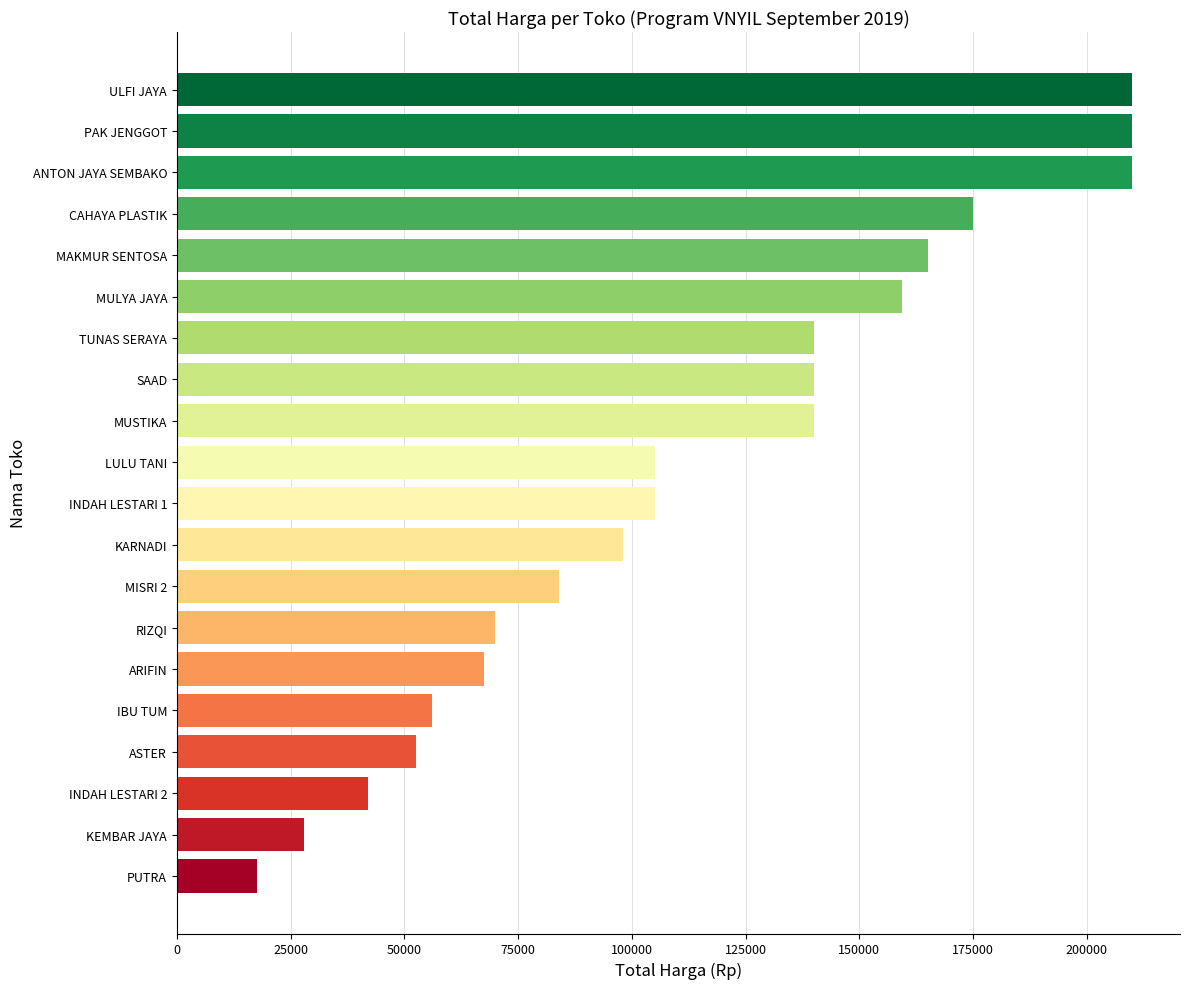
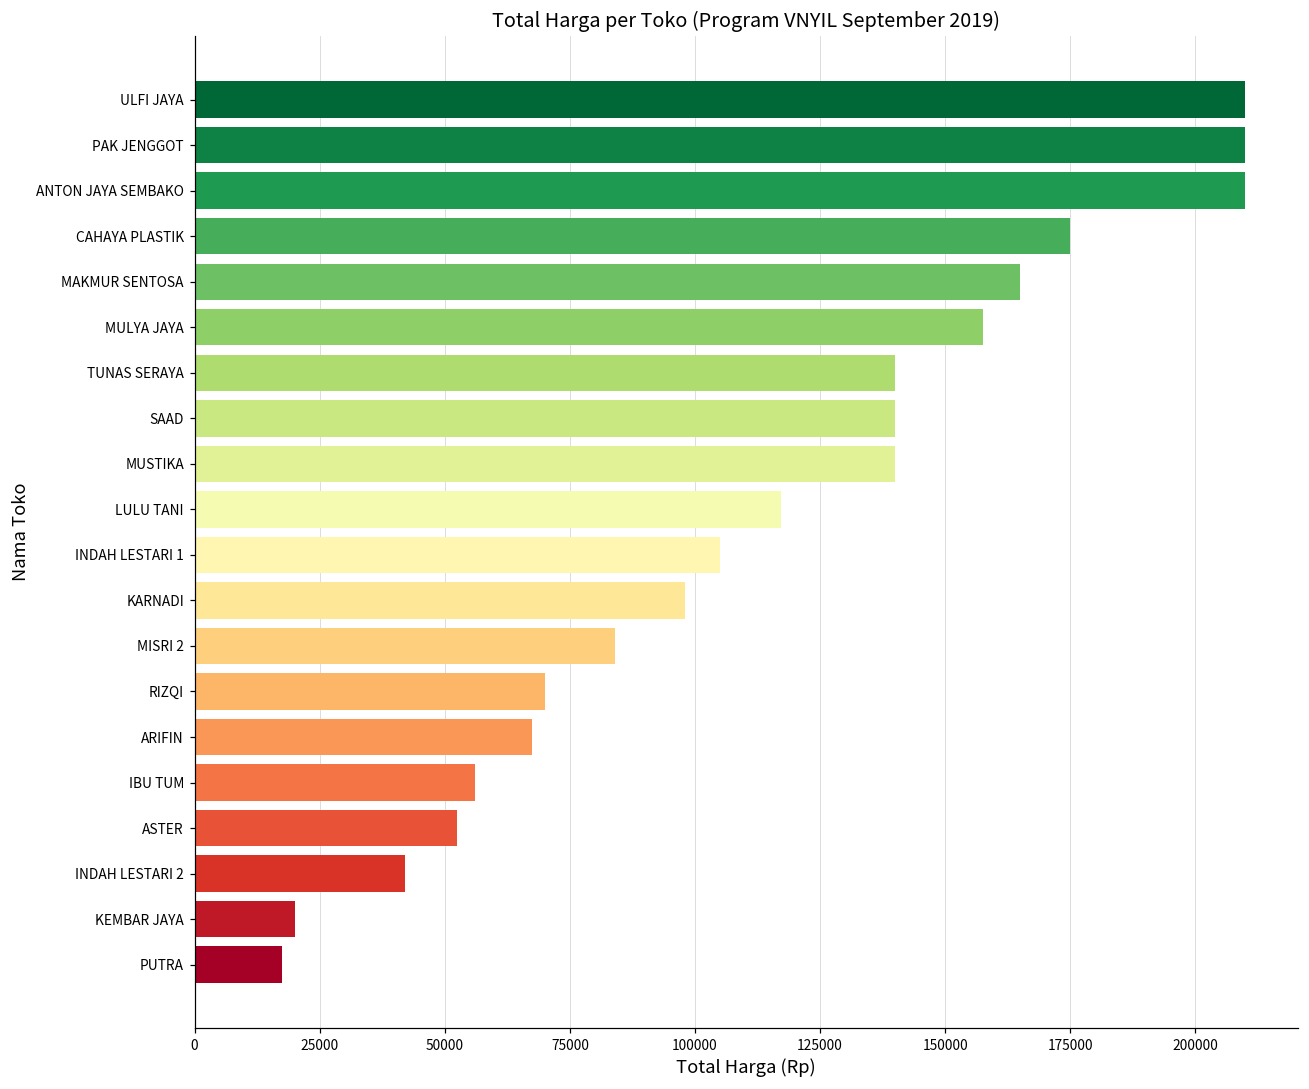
  {
    "ULFI JAYA": 210000,
    "PAK JENGGOT": 210000,
    "ANTON JAYA SEMBAKO": 210000,
    "CAHAYA PLASTIK": 175000,
    "MAKMUR SENTOSA": 165000,
-   "MULYA JAYA": 159000,
+   "MULYA JAYA": 158000,
    "TUNAS SERAYA": 140000,
    "SAAD": 140000,
    "MUSTIKA": 140000,
-   "LULU TANI": 105000,
+   "LULU TANI": 117000,
    "INDAH LESTARI 1": 105000,
    "KARNADI": 98000,
    "MISRI 2": 84000,
    "RIZQI": 70000,
    "ARIFIN": 67000,
    "IBU TUM": 56000,
    "ASTER": 53000,
    "INDAH LESTARI 2": 42000,
-   "KEMBAR JAYA": 28000,
+   "KEMBAR JAYA": 20000,
    "PUTRA": 18000
  }
